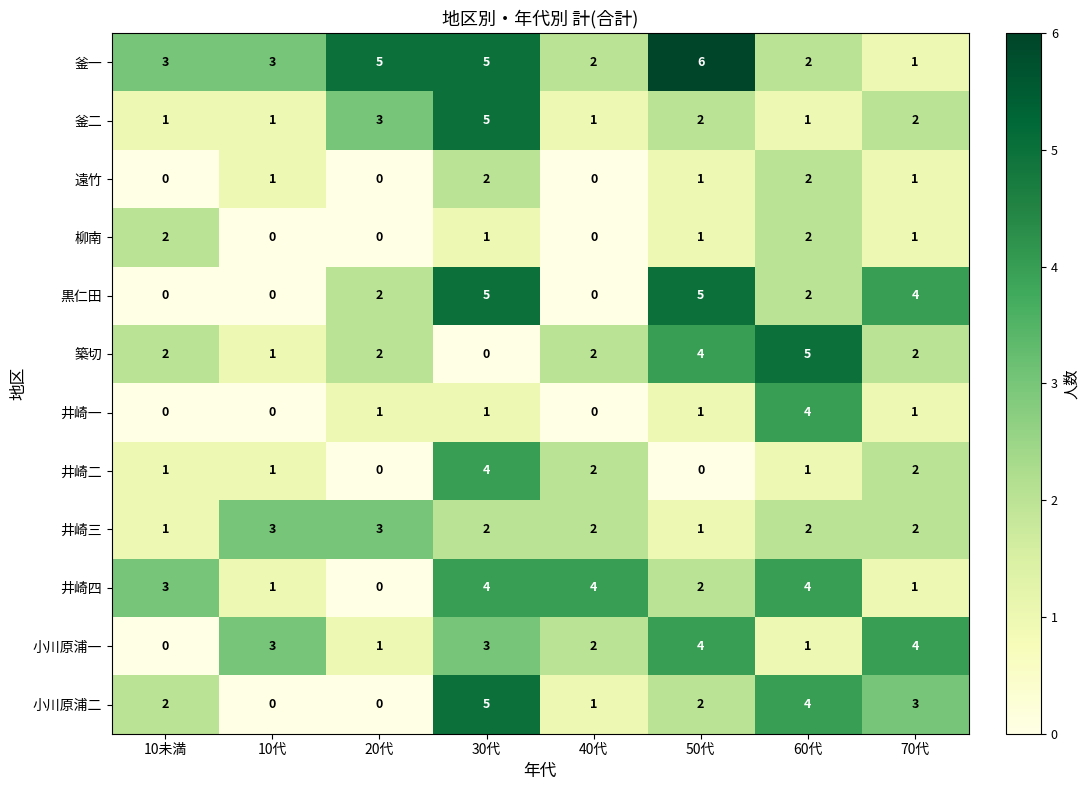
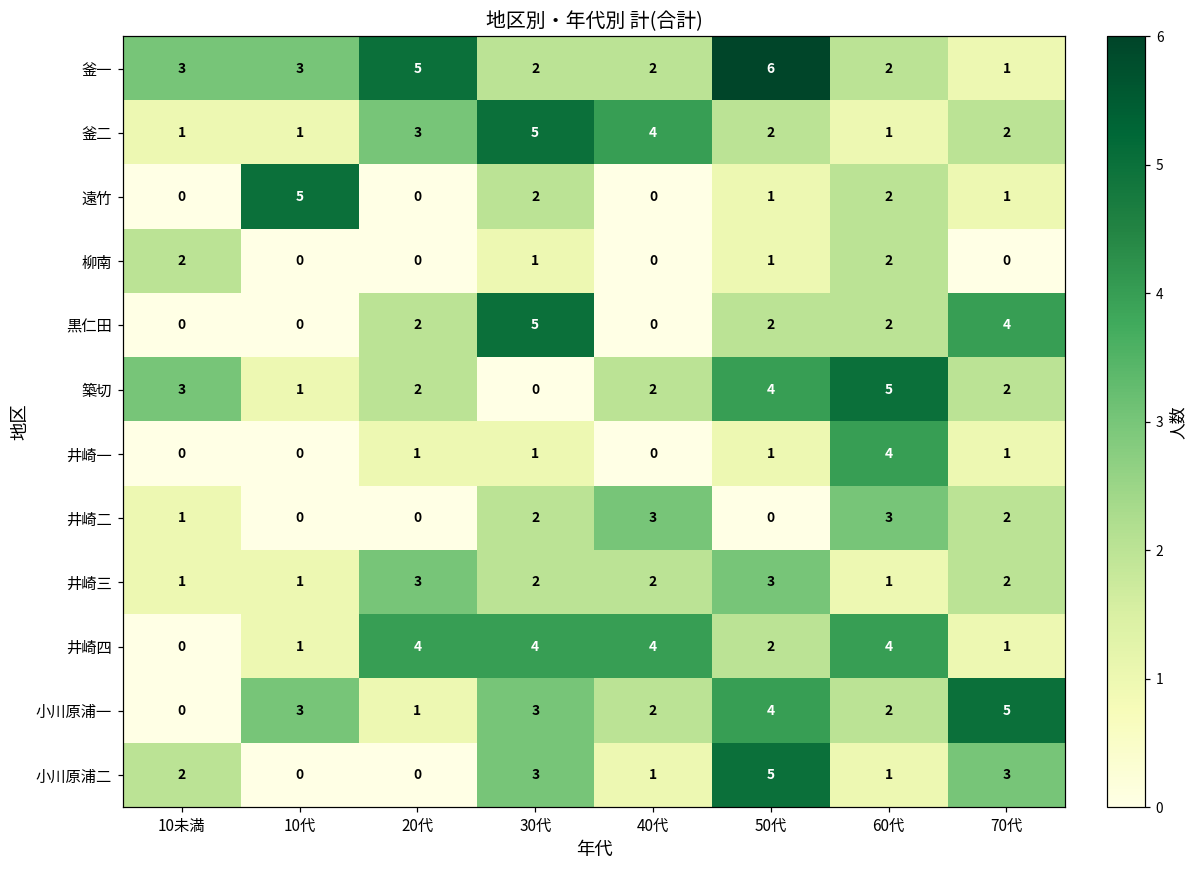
  {
    "釜一": {
      "10未満": 3,
      "10代": 3,
      "20代": 5,
-     "30代": 5,
+     "30代": 2,
      "40代": 2,
      "50代": 6,
      "60代": 2,
      "70代": 1
    },
    "釜二": {
      "10未満": 1,
      "10代": 1,
      "20代": 3,
      "30代": 5,
-     "40代": 1,
+     "40代": 4,
      "50代": 2,
      "60代": 1,
      "70代": 2
    },
    "遠竹": {
      "10未満": 0,
-     "10代": 1,
+     "10代": 5,
      "20代": 0,
      "30代": 2,
      "40代": 0,
      "50代": 1,
      "60代": 2,
      "70代": 1
    },
    "柳南": {
      "10未満": 2,
      "10代": 0,
      "20代": 0,
      "30代": 1,
      "40代": 0,
      "50代": 1,
      "60代": 2,
-     "70代": 1
+     "70代": 0
    },
    "黒仁田": {
      "10未満": 0,
      "10代": 0,
      "20代": 2,
      "30代": 5,
      "40代": 0,
-     "50代": 5,
+     "50代": 2,
      "60代": 2,
      "70代": 4
    },
    "築切": {
-     "10未満": 2,
+     "10未満": 3,
      "10代": 1,
      "20代": 2,
      "30代": 0,
      "40代": 2,
      "50代": 4,
      "60代": 5,
      "70代": 2
    },
    "井崎一": {
      "10未満": 0,
      "10代": 0,
      "20代": 1,
      "30代": 1,
      "40代": 0,
      "50代": 1,
      "60代": 4,
      "70代": 1
    },
    "井崎二": {
      "10未満": 1,
-     "10代": 1,
+     "10代": 0,
      "20代": 0,
-     "30代": 4,
-     "40代": 2,
+     "30代": 2,
+     "40代": 3,
      "50代": 0,
-     "60代": 1,
+     "60代": 3,
      "70代": 2
    },
    "井崎三": {
      "10未満": 1,
-     "10代": 3,
+     "10代": 1,
      "20代": 3,
      "30代": 2,
      "40代": 2,
-     "50代": 1,
-     "60代": 2,
+     "50代": 3,
+     "60代": 1,
      "70代": 2
    },
    "井崎四": {
-     "10未満": 3,
+     "10未満": 0,
      "10代": 1,
-     "20代": 0,
+     "20代": 4,
      "30代": 4,
      "40代": 4,
      "50代": 2,
      "60代": 4,
      "70代": 1
    },
    "小川原浦一": {
      "10未満": 0,
      "10代": 3,
      "20代": 1,
      "30代": 3,
      "40代": 2,
      "50代": 4,
-     "60代": 1,
-     "70代": 4
+     "60代": 2,
+     "70代": 5
    },
    "小川原浦二": {
      "10未満": 2,
      "10代": 0,
      "20代": 0,
-     "30代": 5,
+     "30代": 3,
      "40代": 1,
-     "50代": 2,
-     "60代": 4,
+     "50代": 5,
+     "60代": 1,
      "70代": 3
    }
  }
